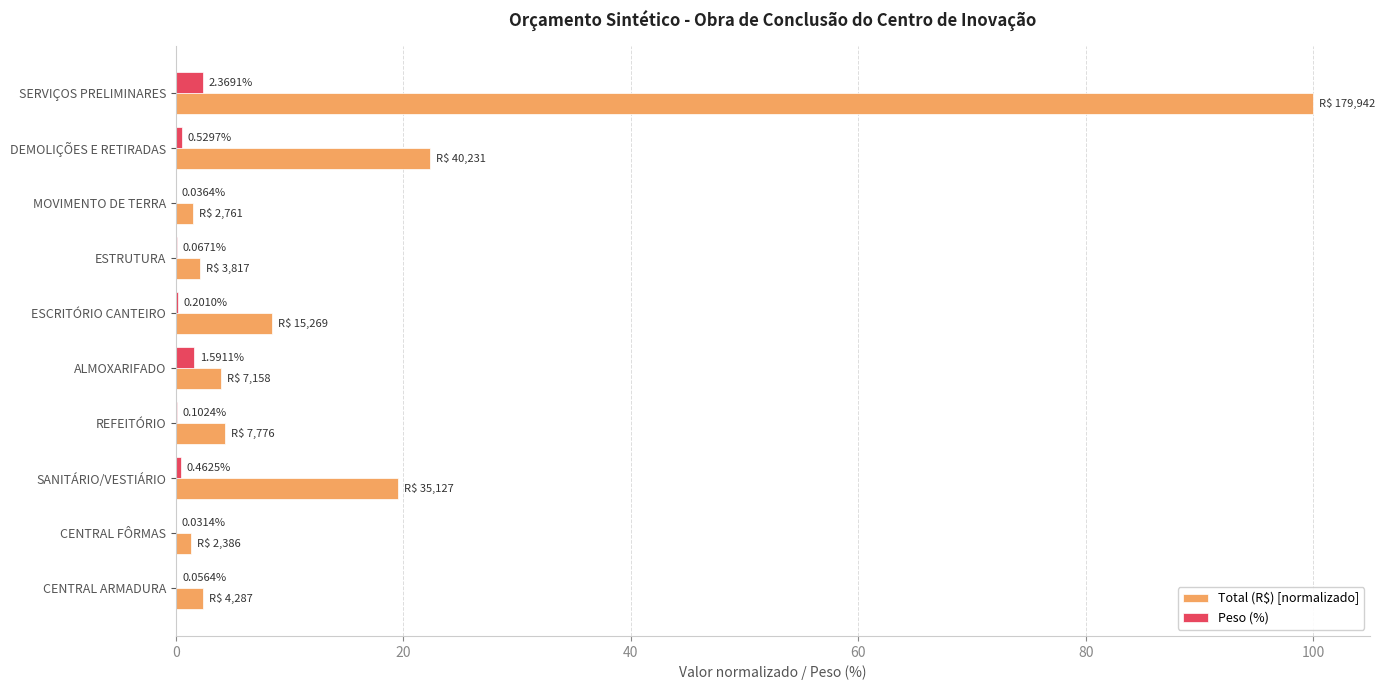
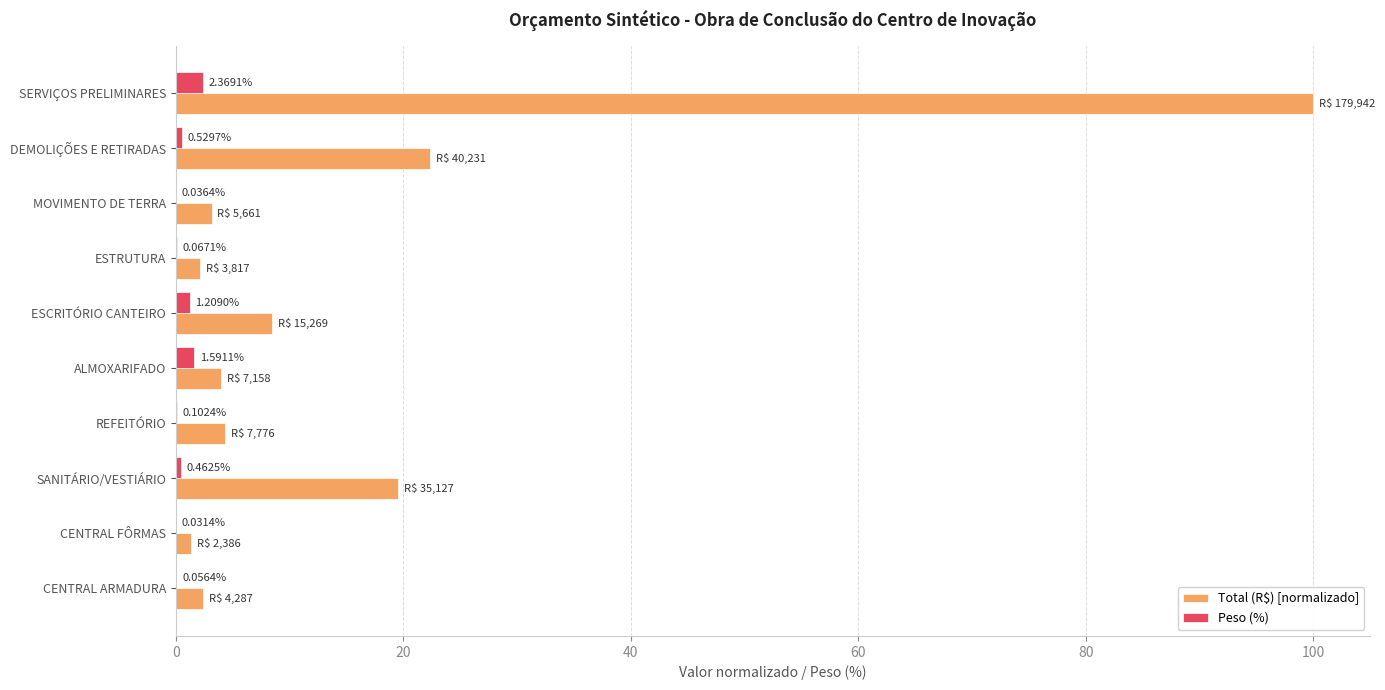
  {
    "Total (R$) [normalizado]": {
-     "MOVIMENTO DE TERRA": "2,761"
+     "MOVIMENTO DE TERRA": "5,661"
    },
    "Peso (%)": {
      "SERVIÇOS PRELIMINARES": "2.3691%",
      "DEMOLIÇÕES E RETIRADAS": "0.5297%",
      "MOVIMENTO DE TERRA": "0.0364%",
      "ESTRUTURA": "0.0671%",
-     "ESCRITÓRIO CANTEIRO": "0.2010%",
+     "ESCRITÓRIO CANTEIRO": "1.2090%",
      "ALMOXARIFADO": "1.5911%",
      "REFEITÓRIO": "0.1024%",
      "SANITÁRIO/VESTIÁRIO": "0.4625%",
      "CENTRAL FÔRMAS": "0.0314%",
      "CENTRAL ARMADURA": "0.0564%"
    }
  }
